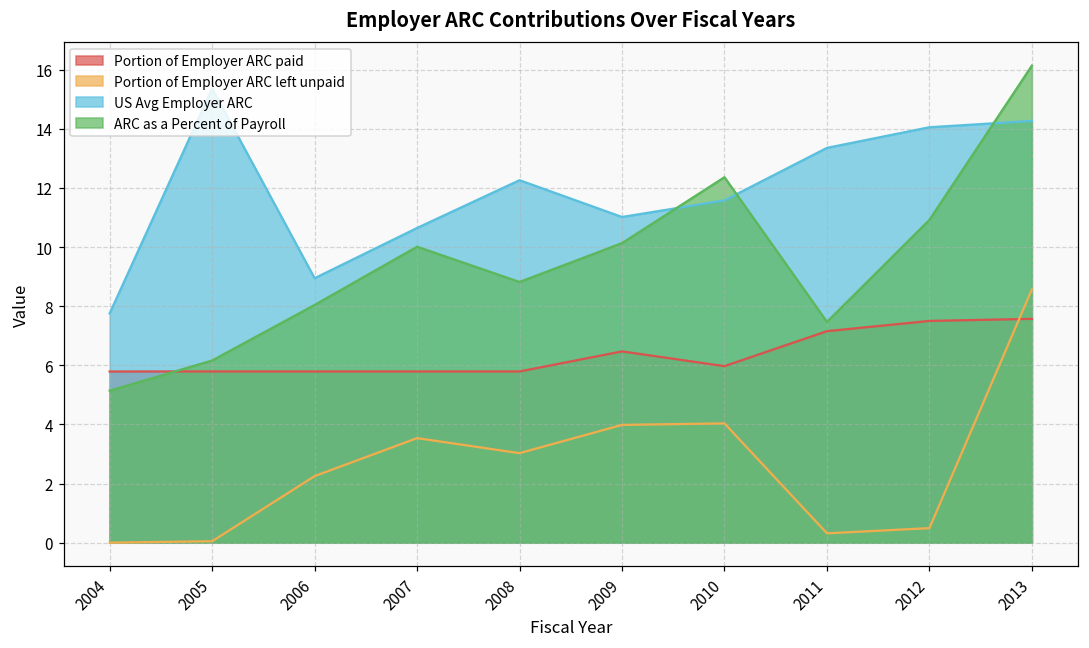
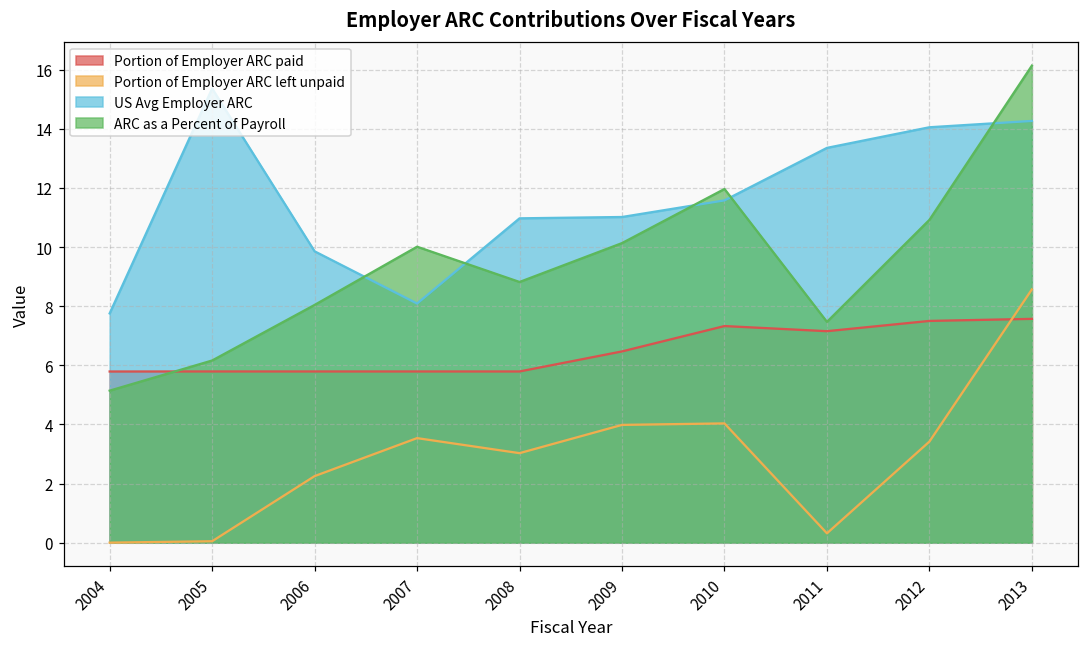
  {
    "Portion of Employer ARC paid": {
      "2004": 5.8,
      "2005": 5.8,
      "2006": 5.8,
      "2007": 5.8,
      "2008": 5.8,
      "2009": 6.5,
-     "2010": 6.0,
+     "2010": 7.3,
      "2011": 7.2,
      "2012": 7.5,
      "2013": 7.6
    },
    "Portion of Employer ARC left unpaid": {
      "2004": 0.0,
      "2005": 0.0,
      "2006": 2.3,
      "2007": 3.5,
      "2008": 3.0,
      "2009": 4.0,
      "2010": 4.0,
      "2011": 0.3,
-     "2012": 0.5,
+     "2012": 3.4,
      "2013": 8.6
    },
    "US Avg Employer ARC": {
      "2004": 7.8,
-     "2006": 8.9,
-     "2007": 10.6,
-     "2008": 12.3,
+     "2006": 9.9,
+     "2007": 8.1,
+     "2008": 11.0,
      "2009": 11.0,
      "2010": 11.6,
      "2011": 13.4,
      "2012": 14.1,
      "2013": 14.3
    },
    "ARC as a Percent of Payroll": {
      "2004": 5.1,
      "2005": 6.2,
      "2006": 8.0,
      "2007": 10.0,
      "2008": 8.8,
      "2009": 10.1,
-     "2010": 12.4,
+     "2010": 12.0,
      "2011": 7.5,
      "2012": 10.9,
      "2013": 16.1
    }
  }
